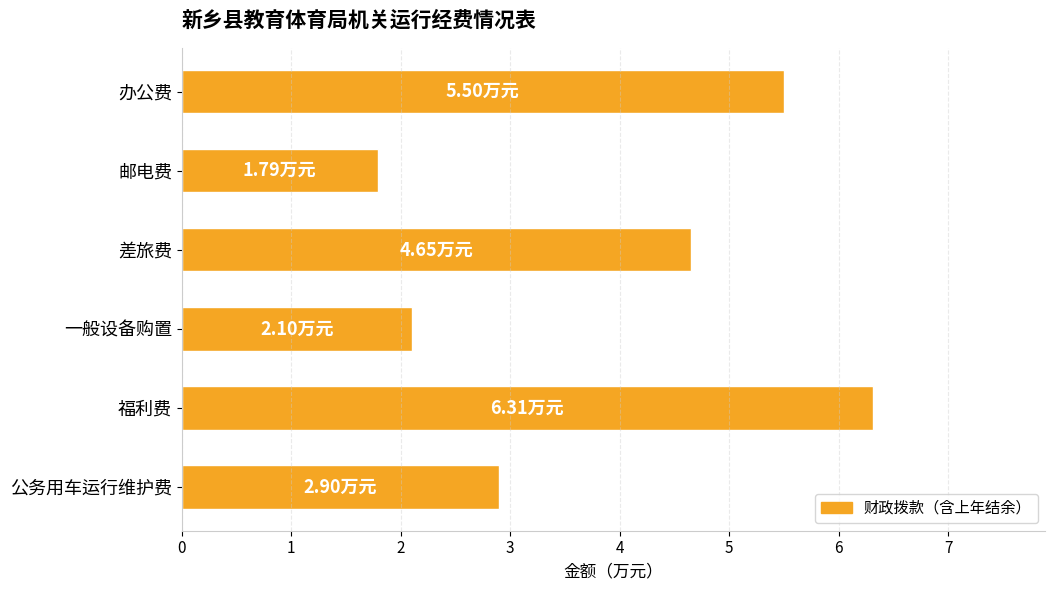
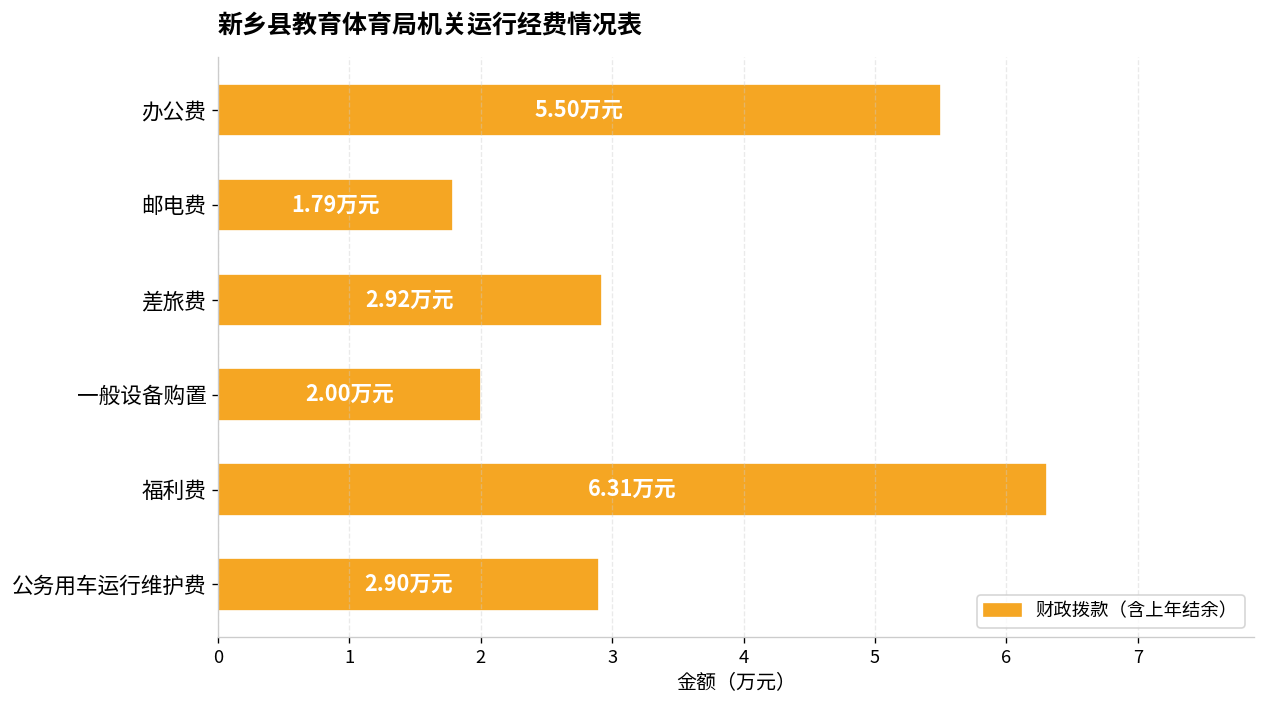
  {
    "办公费": 5.50,
    "邮电费": 1.79,
-   "差旅费": 4.65,
-   "一般设备购置": 2.10,
+   "差旅费": 2.92,
+   "一般设备购置": 2.00,
    "福利费": 6.31,
    "公务用车运行维护费": 2.90
  }
